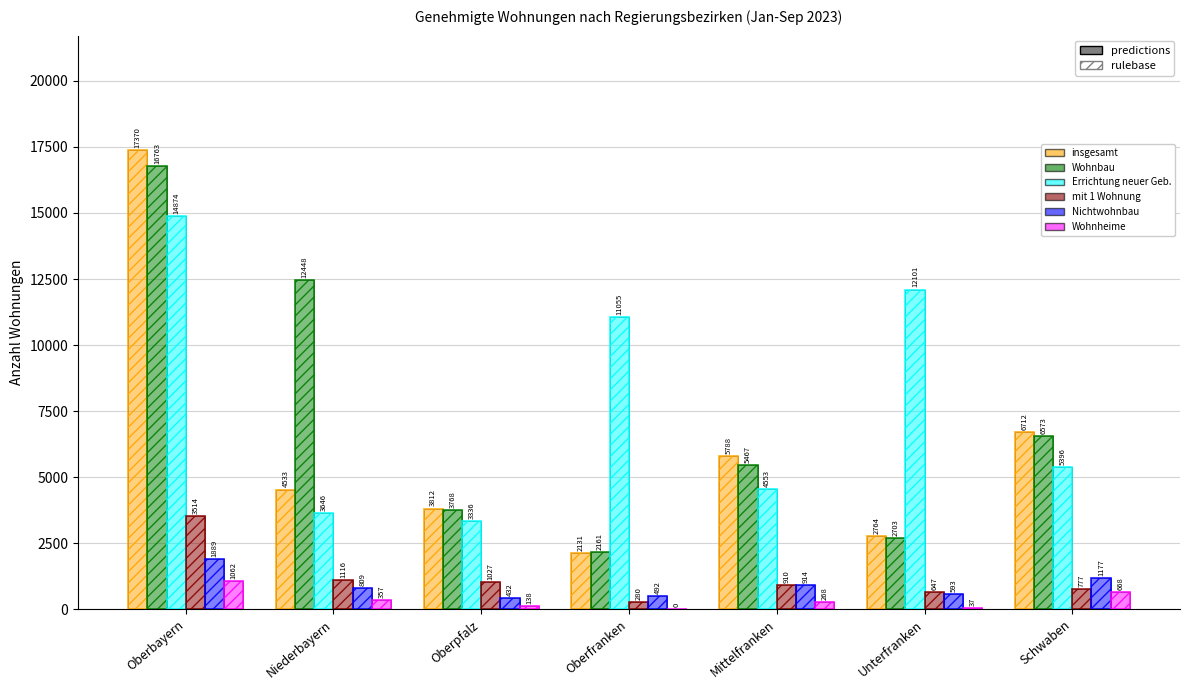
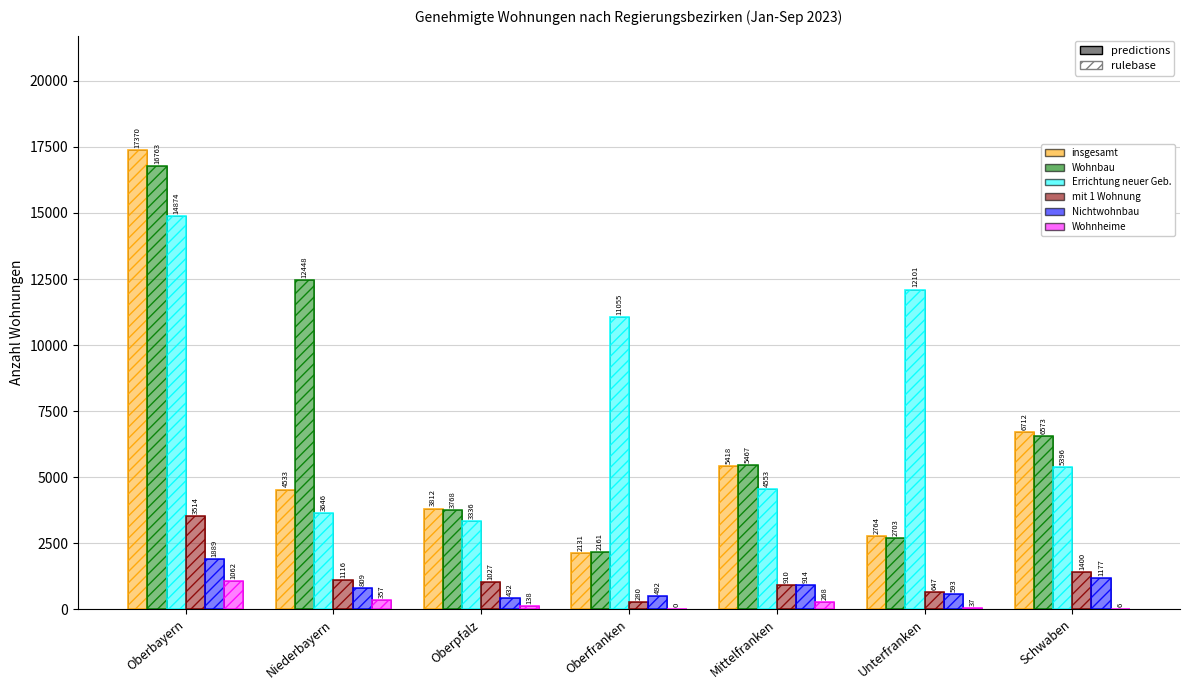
  {
    "insgesamt": {
      "Oberbayern": 17370,
      "Niederbayern": 4533,
      "Oberpfalz": 3812,
      "Oberfranken": 2131,
-     "Mittelfranken": 5788,
+     "Mittelfranken": 5418,
      "Unterfranken": 2764,
      "Schwaben": 6712
    },
    "Wohnbau": {
      "Oberbayern": 16763,
      "Niederbayern": 12448,
      "Oberpfalz": 3768,
      "Oberfranken": 2161,
      "Mittelfranken": 5467,
      "Unterfranken": 2703,
      "Schwaben": 6573
    },
    "Errichtung neuer Geb.": {
      "Oberbayern": 14874,
      "Niederbayern": 3646,
      "Oberpfalz": 3336,
      "Oberfranken": 11055,
      "Mittelfranken": 4553,
      "Unterfranken": 12101,
      "Schwaben": 5396
    },
    "mit 1 Wohnung": {
      "Oberbayern": 3514,
      "Niederbayern": 1116,
      "Oberpfalz": 1027,
      "Oberfranken": 280,
      "Mittelfranken": 910,
      "Unterfranken": 647,
-     "Schwaben": 777
+     "Schwaben": 1400
    },
    "Nichtwohnbau": {
      "Oberbayern": 1889,
      "Niederbayern": 809,
      "Oberpfalz": 432,
      "Oberfranken": 492,
      "Mittelfranken": 914,
      "Unterfranken": 593,
      "Schwaben": 1177
    },
    "Wohnheime": {
      "Oberbayern": 1062,
      "Niederbayern": 357,
      "Oberpfalz": 138,
      "Oberfranken": 0,
      "Mittelfranken": 268,
      "Unterfranken": 37,
-     "Schwaben": 668
+     "Schwaben": 6
    }
  }
